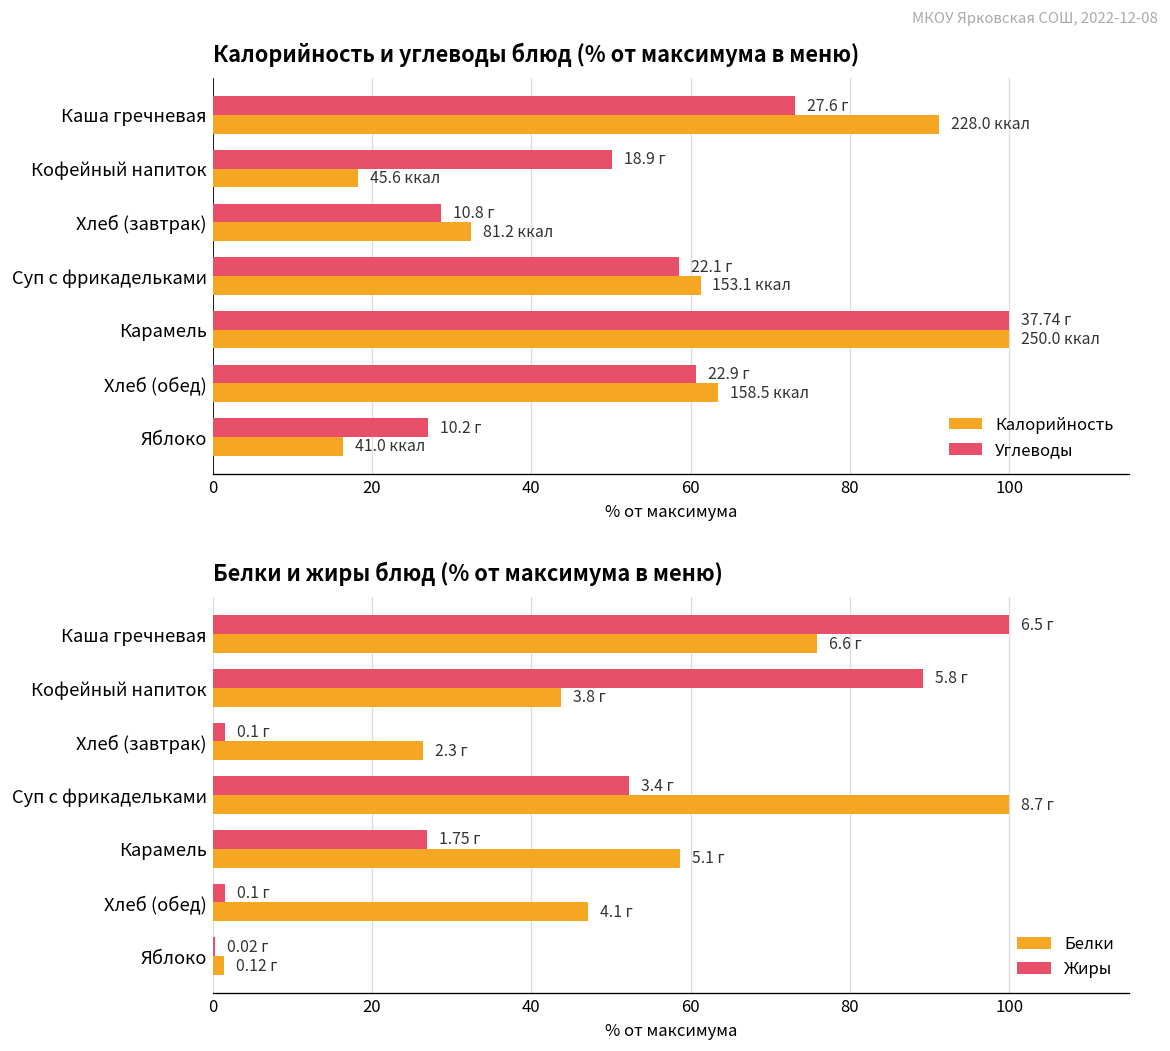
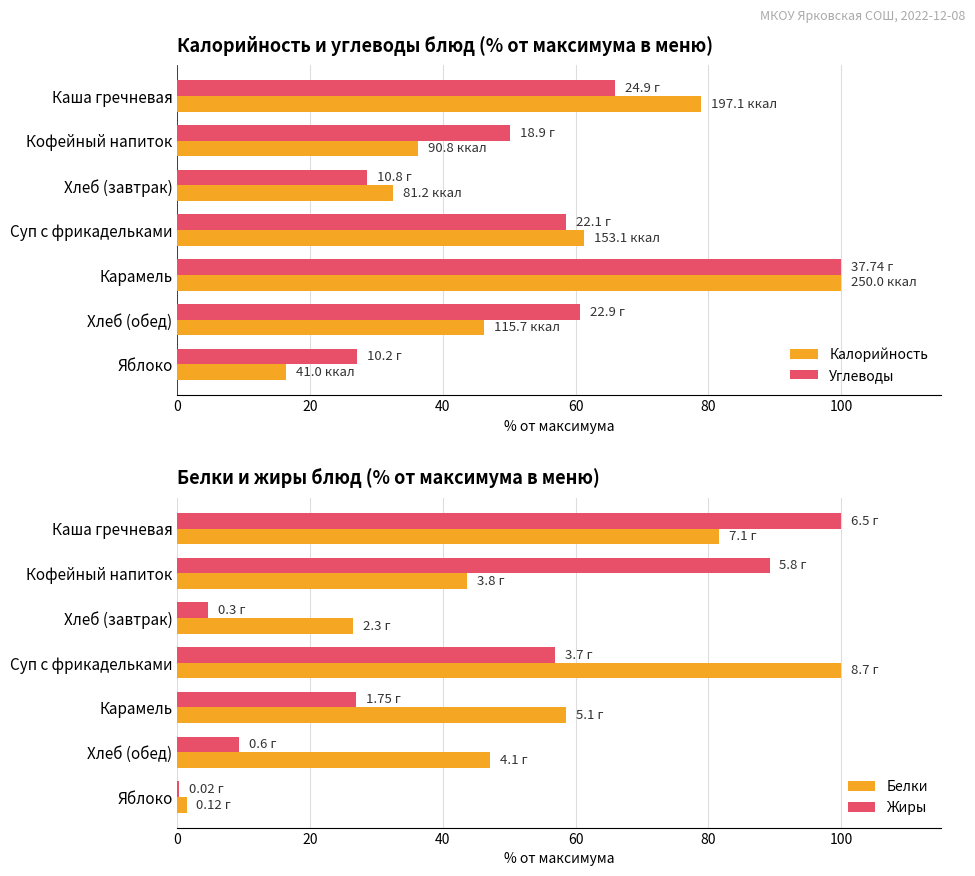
  {
    "Калорийность и углеводы блюд (% от максимума в меню)": {
      "Калорийность": {
-       "Каша гречневая": 228.0,
-       "Кофейный напиток": 45.6,
-       "Хлеб (обед)": 158.5
+       "Каша гречневая": 197.1,
+       "Кофейный напиток": 90.8,
+       "Хлеб (обед)": 115.7
      },
      "Углеводы": {
-       "Каша гречневая": 27.6
+       "Каша гречневая": 24.9
      }
    },
    "Белки и жиры блюд (% от максимума в меню)": {
      "Белки": {
-       "Каша гречневая": 6.6
+       "Каша гречневая": 7.1
      },
      "Жиры": {
-       "Хлеб (завтрак)": 0.1,
-       "Суп с фрикадельками": 3.4,
-       "Хлеб (обед)": 0.1
+       "Хлеб (завтрак)": 0.3,
+       "Суп с фрикадельками": 3.7,
+       "Хлеб (обед)": 0.6
      }
    }
  }
